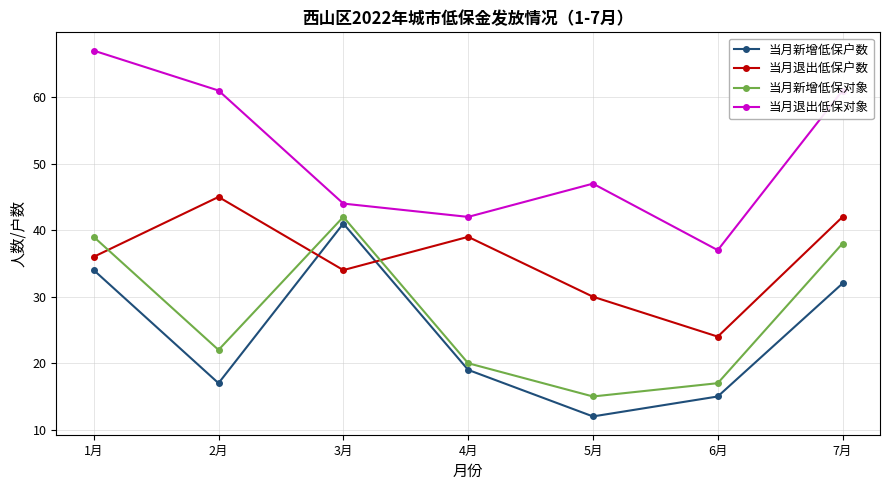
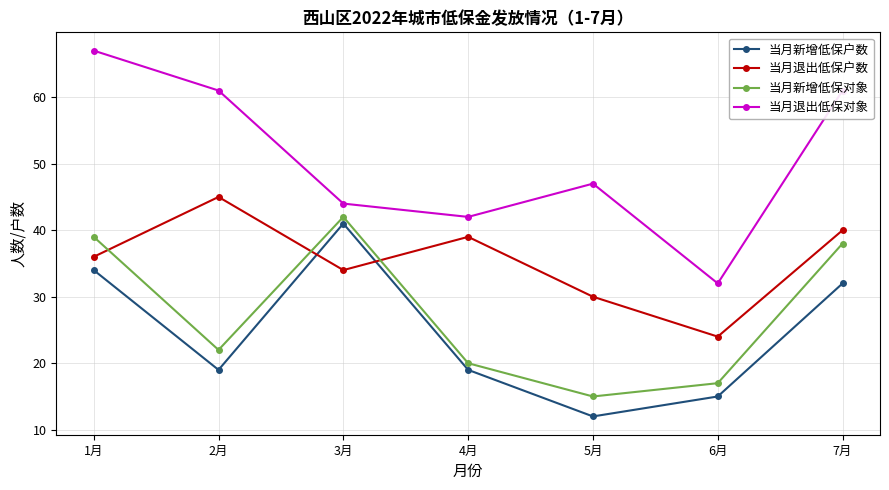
  {
    "当月新增低保户数": {
      "1月": 34,
-     "2月": 17,
+     "2月": 19,
      "3月": 41,
      "4月": 19,
      "5月": 12,
      "6月": 15,
      "7月": 32
    },
    "当月退出低保户数": {
      "1月": 36,
      "2月": 45,
      "3月": 34,
      "4月": 39,
      "5月": 30,
      "6月": 24,
-     "7月": 42
+     "7月": 40
    },
    "当月新增低保对象": {
      "1月": 39,
      "2月": 22,
      "3月": 42,
      "4月": 20,
      "5月": 15,
      "6月": 17,
      "7月": 38
    },
    "当月退出低保对象": {
      "1月": 67,
      "2月": 61,
      "3月": 44,
      "4月": 42,
      "5月": 47,
-     "6月": 37
+     "6月": 32
    }
  }
